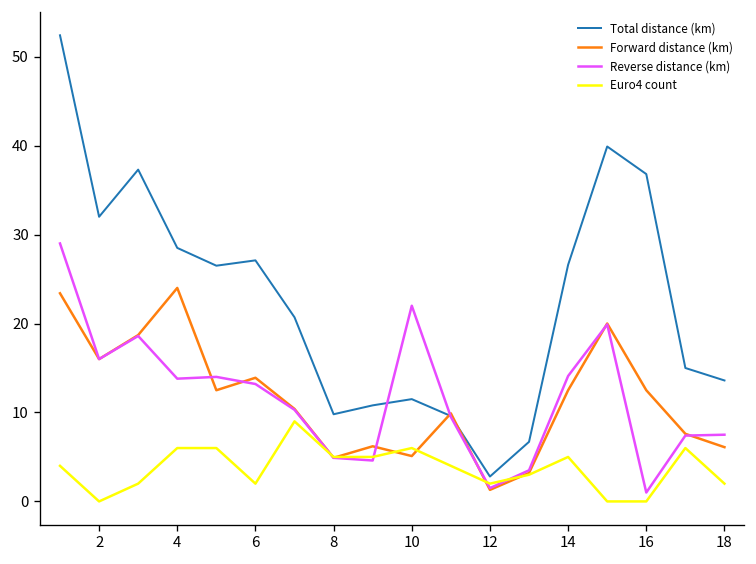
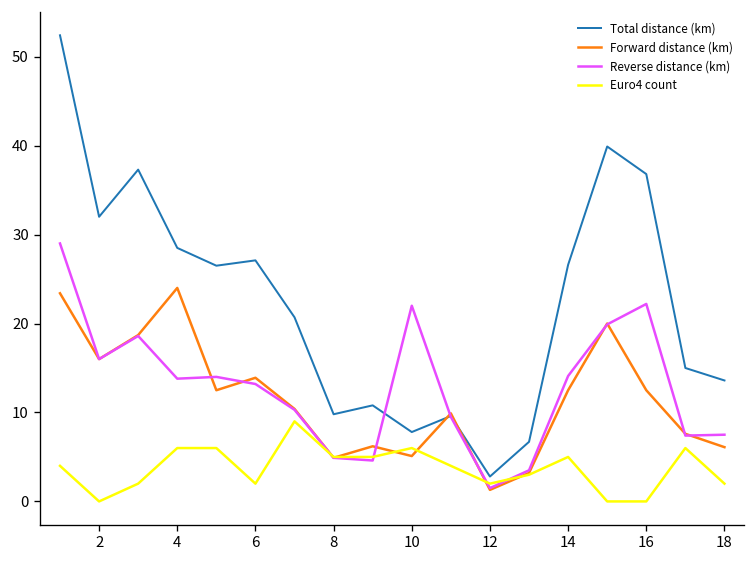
  {
    "Total distance (km)": {
      "2": 32,
      "4": 29,
      "6": 27,
      "8": 10,
-     "10": 12,
+     "10": 8,
      "12": 3,
      "14": 27,
      "16": 37,
      "18": 14
    },
    "Forward distance (km)": {
      "4": 24,
      "6": 14,
      "10": 5,
      "14": 13,
      "16": 13,
      "18": 6
    },
    "Reverse distance (km)": {
      "4": 14,
      "6": 13,
      "10": 22,
      "14": 14,
-     "16": 1,
+     "16": 22,
      "18": 8
    },
    "Euro4 count": {
      "2": 0,
      "4": 6,
      "6": 2,
      "10": 6,
      "12": 2,
      "14": 5,
      "16": 0,
      "18": 2
    }
  }
